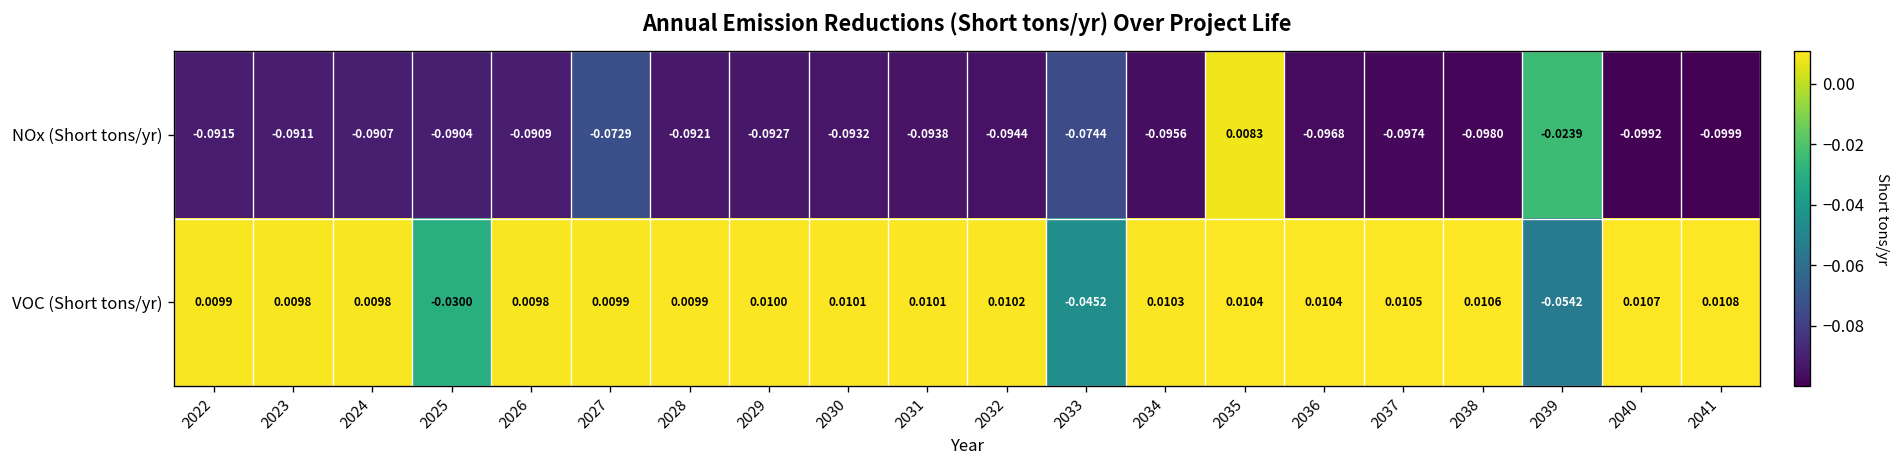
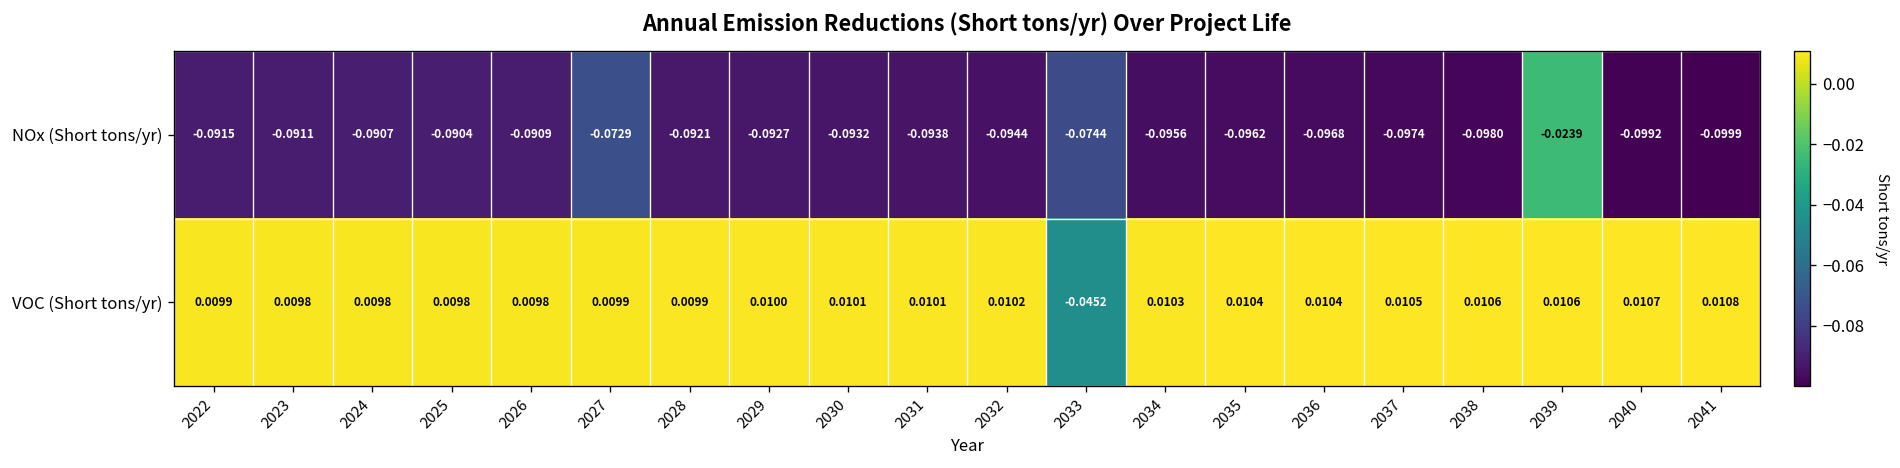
  {
    "NOx (Short tons/yr)": {
      "2022": -0.0915,
      "2023": -0.0911,
      "2024": -0.0907,
      "2025": -0.0904,
      "2026": -0.0909,
      "2027": -0.0729,
      "2028": -0.0921,
      "2029": -0.0927,
      "2030": -0.0932,
      "2031": -0.0938,
      "2032": -0.0944,
      "2033": -0.0744,
      "2034": -0.0956,
-     "2035": 0.0083,
+     "2035": -0.0962,
      "2036": -0.0968,
      "2037": -0.0974,
      "2038": -0.0980,
      "2039": -0.0239,
      "2040": -0.0992,
      "2041": -0.0999
    },
    "VOC (Short tons/yr)": {
      "2022": 0.0099,
      "2023": 0.0098,
      "2024": 0.0098,
-     "2025": -0.0300,
+     "2025": 0.0098,
      "2026": 0.0098,
      "2027": 0.0099,
      "2028": 0.0099,
      "2029": 0.0100,
      "2030": 0.0101,
      "2031": 0.0101,
      "2032": 0.0102,
      "2033": -0.0452,
      "2034": 0.0103,
      "2035": 0.0104,
      "2036": 0.0104,
      "2037": 0.0105,
      "2038": 0.0106,
-     "2039": -0.0542,
+     "2039": 0.0106,
      "2040": 0.0107,
      "2041": 0.0108
    }
  }
